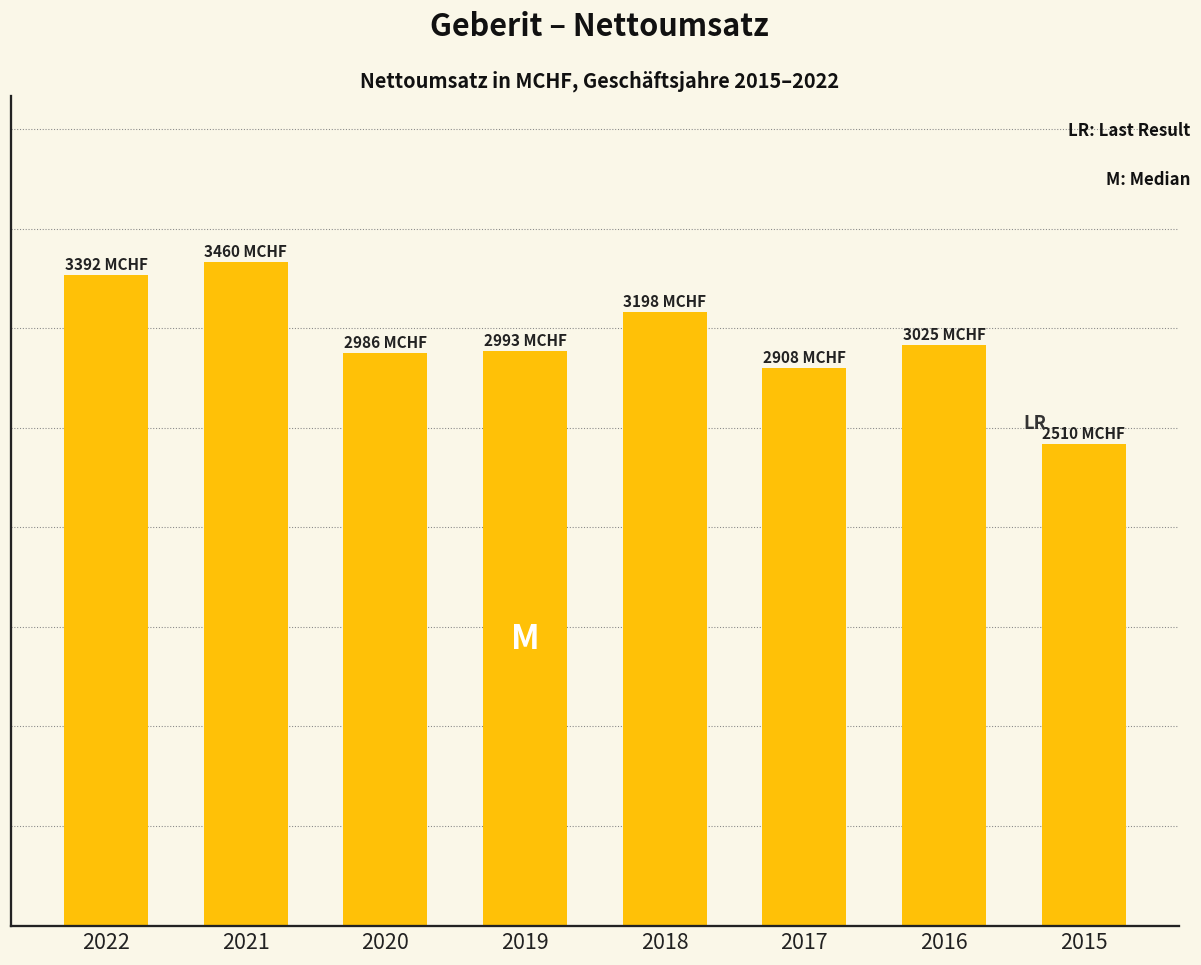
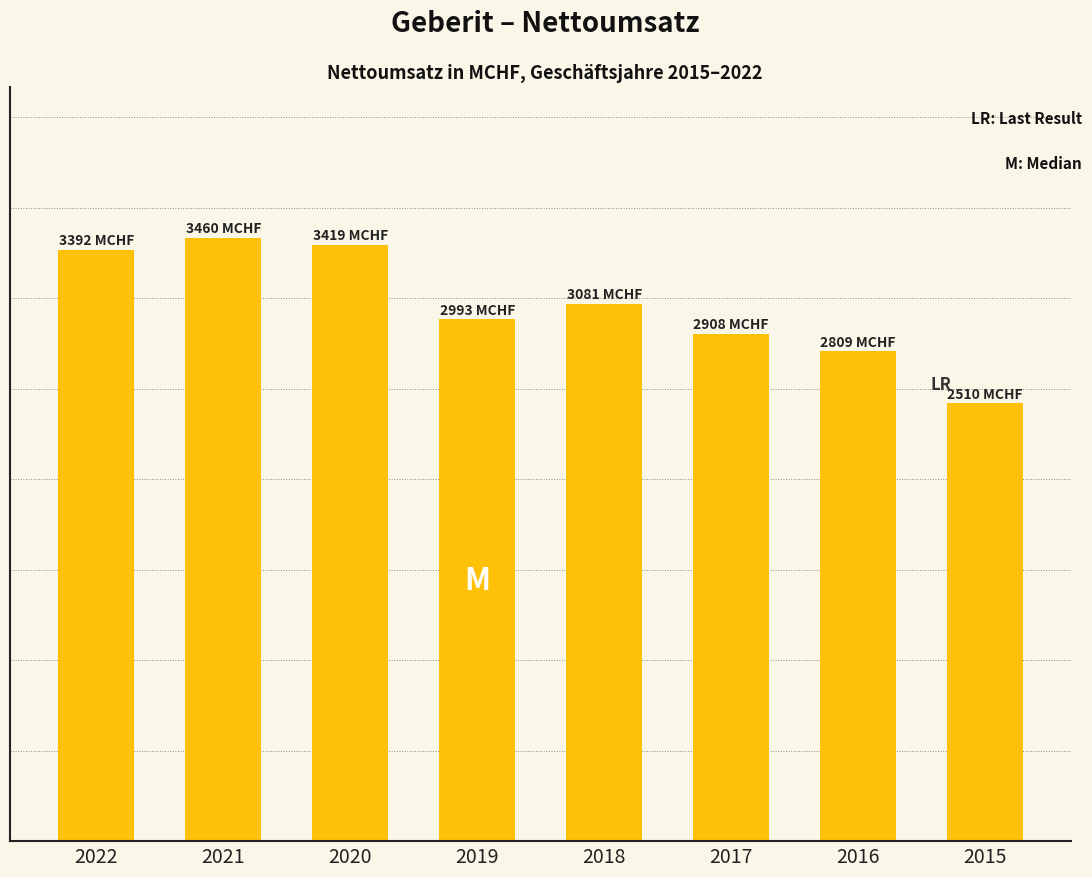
  {
    "2022": 3392,
    "2021": 3460,
-   "2020": 2986,
+   "2020": 3419,
    "2019": 2993,
-   "2018": 3198,
+   "2018": 3081,
    "2017": 2908,
-   "2016": 3025,
+   "2016": 2809,
    "2015": 2510
  }
